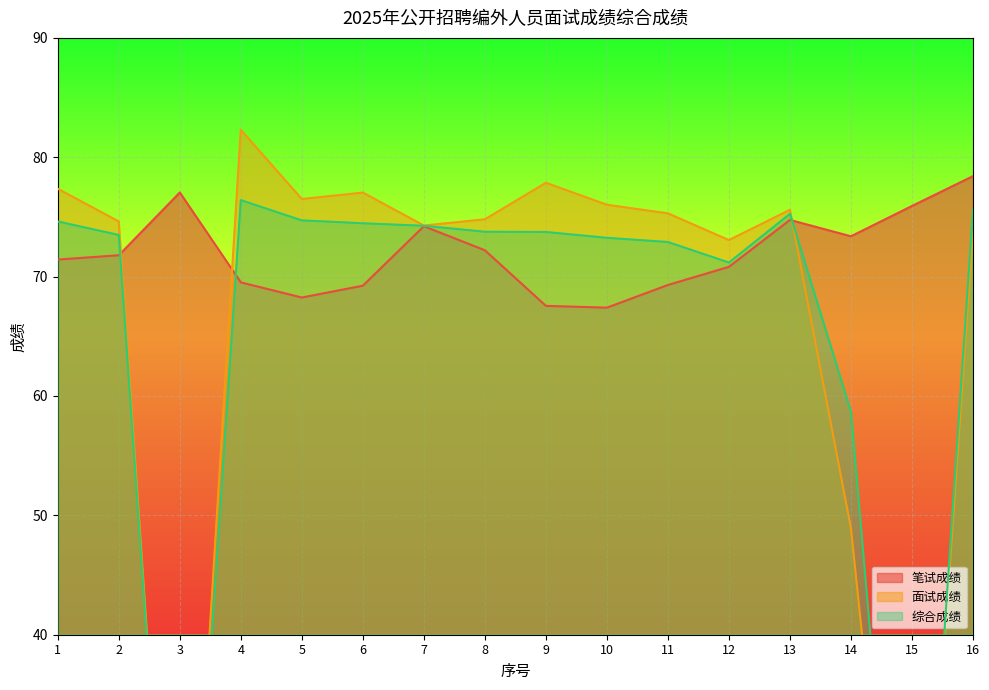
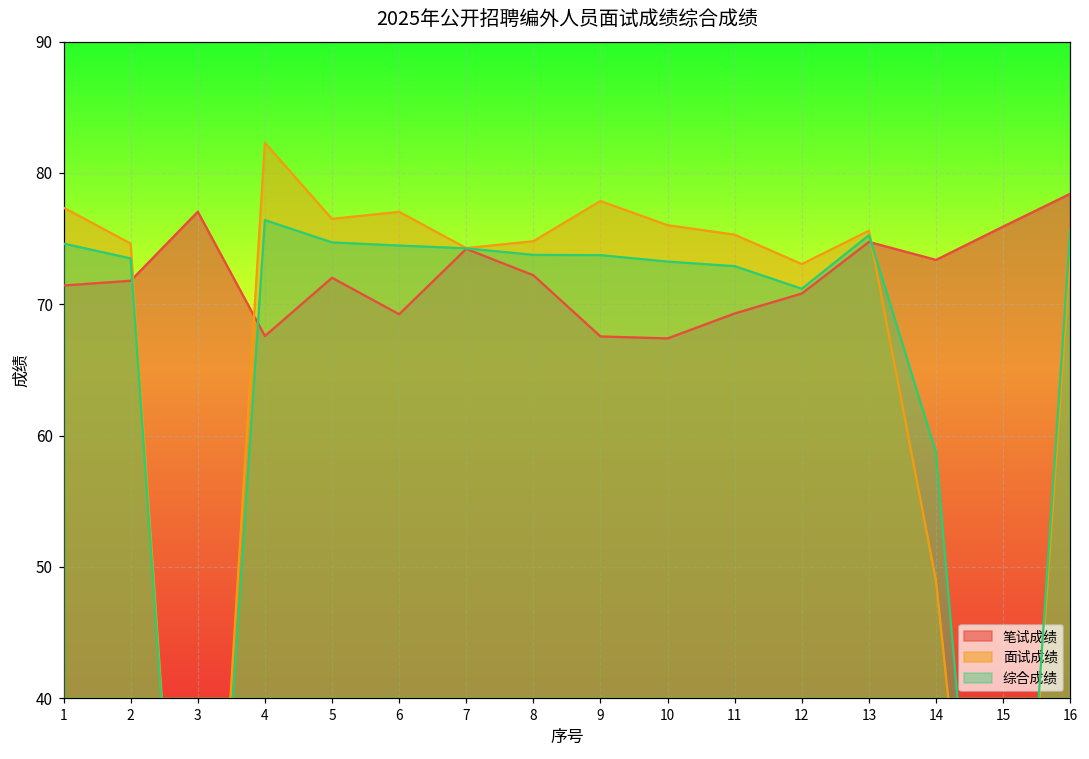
  {
    "笔试成绩": {
      "1": 71.4,
      "2": 71.8,
      "3": 77.1,
-     "4": 69.5,
-     "5": 68.3,
+     "4": 67.6,
+     "5": 72.0,
      "6": 69.2,
      "8": 72.2,
      "9": 67.6,
      "10": 67.4,
      "11": 69.3,
      "12": 70.8,
      "13": 74.8,
      "14": 73.4,
      "15": 75.9,
      "16": 78.4
    }
  }
